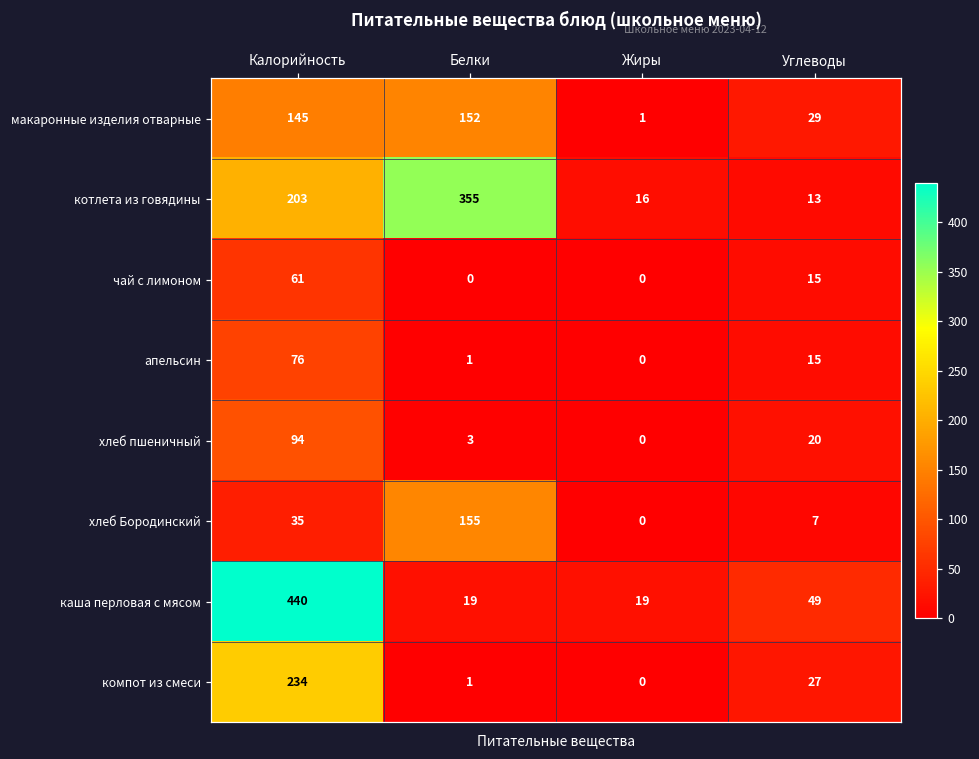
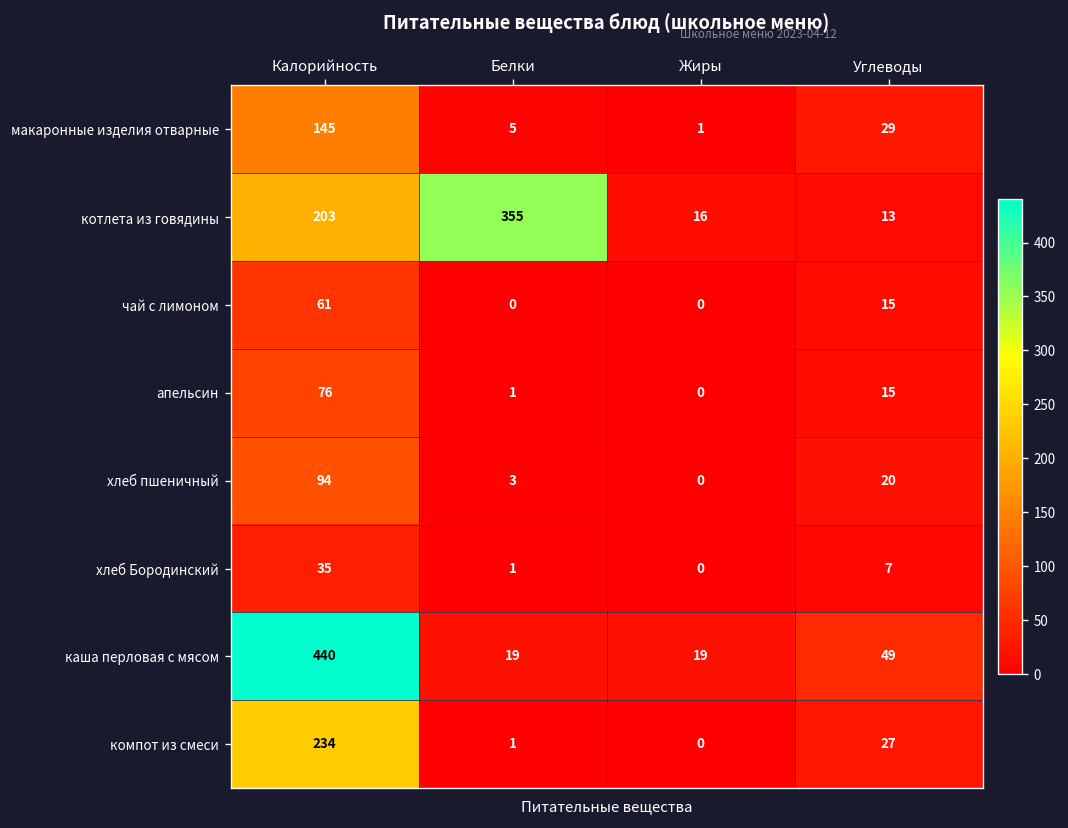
  {
    "макаронные изделия отварные": {
      "Калорийность": 145,
-     "Белки": 152,
+     "Белки": 5,
      "Жиры": 1,
      "Углеводы": 29
    },
    "котлета из говядины": {
      "Калорийность": 203,
      "Белки": 355,
      "Жиры": 16,
      "Углеводы": 13
    },
    "чай с лимоном": {
      "Калорийность": 61,
      "Белки": 0,
      "Жиры": 0,
      "Углеводы": 15
    },
    "апельсин": {
      "Калорийность": 76,
      "Белки": 1,
      "Жиры": 0,
      "Углеводы": 15
    },
    "хлеб пшеничный": {
      "Калорийность": 94,
      "Белки": 3,
      "Жиры": 0,
      "Углеводы": 20
    },
    "хлеб Бородинский": {
      "Калорийность": 35,
-     "Белки": 155,
+     "Белки": 1,
      "Жиры": 0,
      "Углеводы": 7
    },
    "каша перловая с мясом": {
      "Калорийность": 440,
      "Белки": 19,
      "Жиры": 19,
      "Углеводы": 49
    },
    "компот из смеси": {
      "Калорийность": 234,
      "Белки": 1,
      "Жиры": 0,
      "Углеводы": 27
    }
  }
